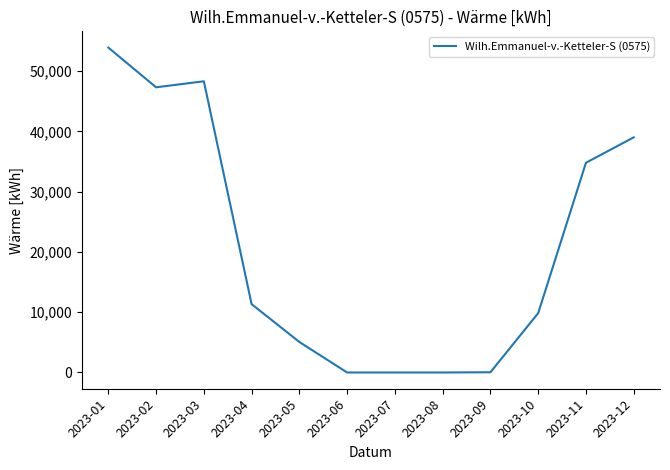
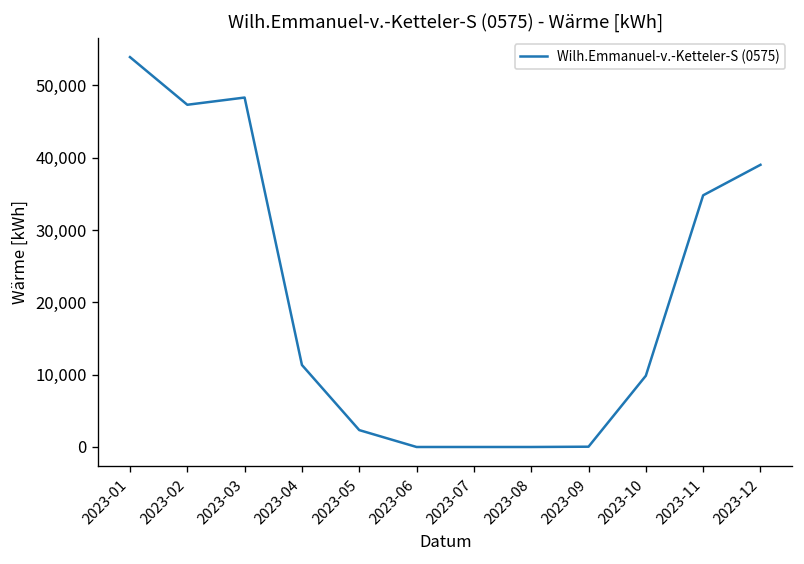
  {
    "2023-01": "54,000",
    "2023-02": "47,000",
    "2023-03": "48,000",
    "2023-04": "11,000",
-   "2023-05": "5,000",
+   "2023-05": "2,000",
    "2023-06": "0",
    "2023-07": "0",
    "2023-08": "0",
    "2023-09": "0",
    "2023-10": "10,000",
    "2023-11": "35,000",
    "2023-12": "39,000"
  }
